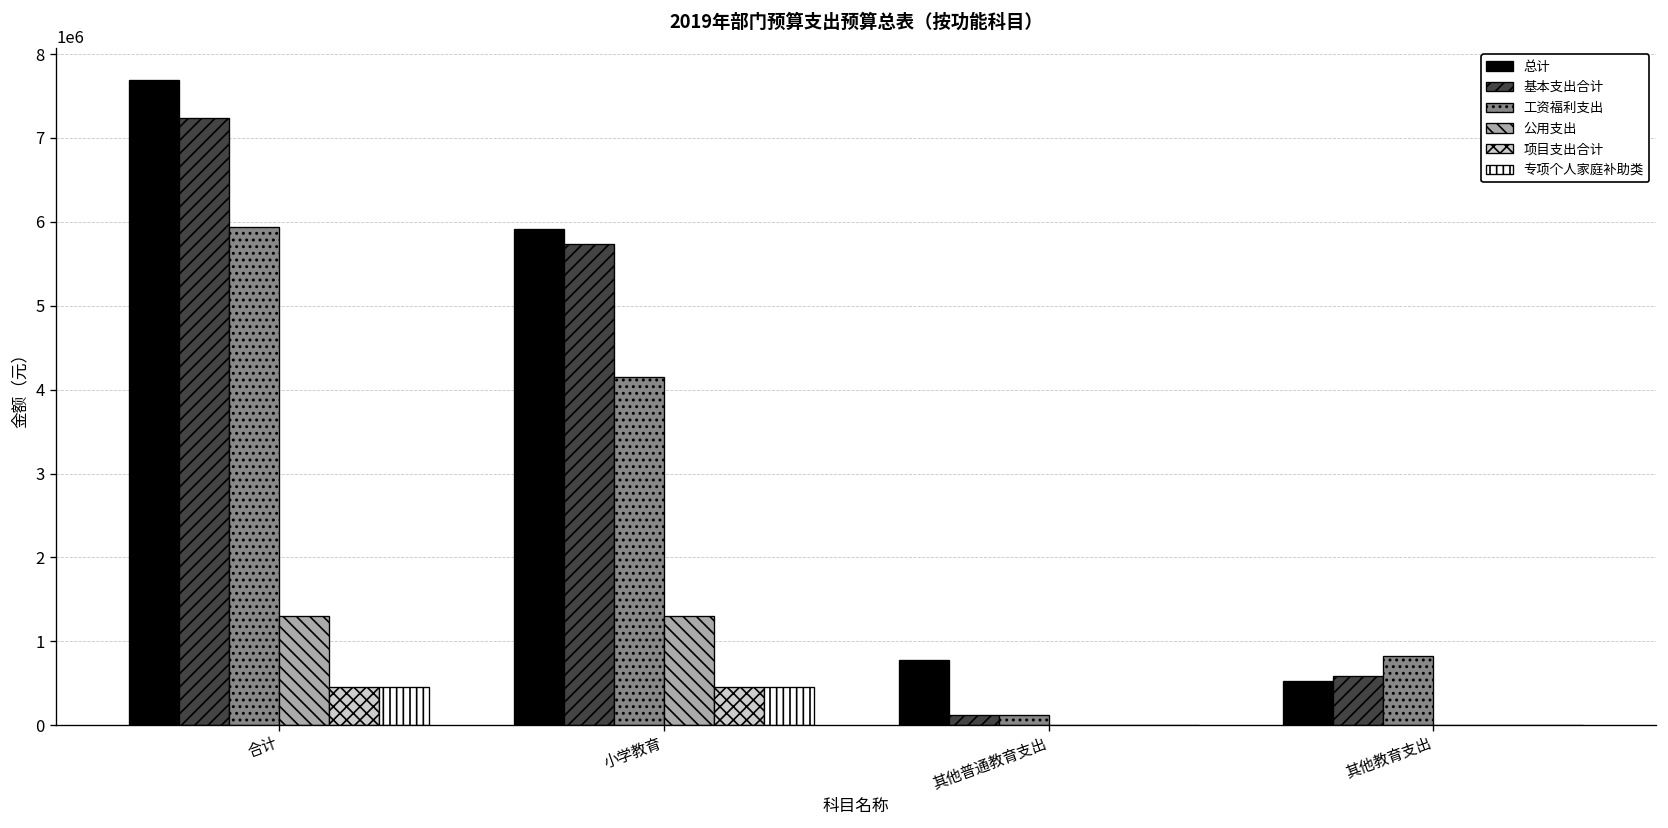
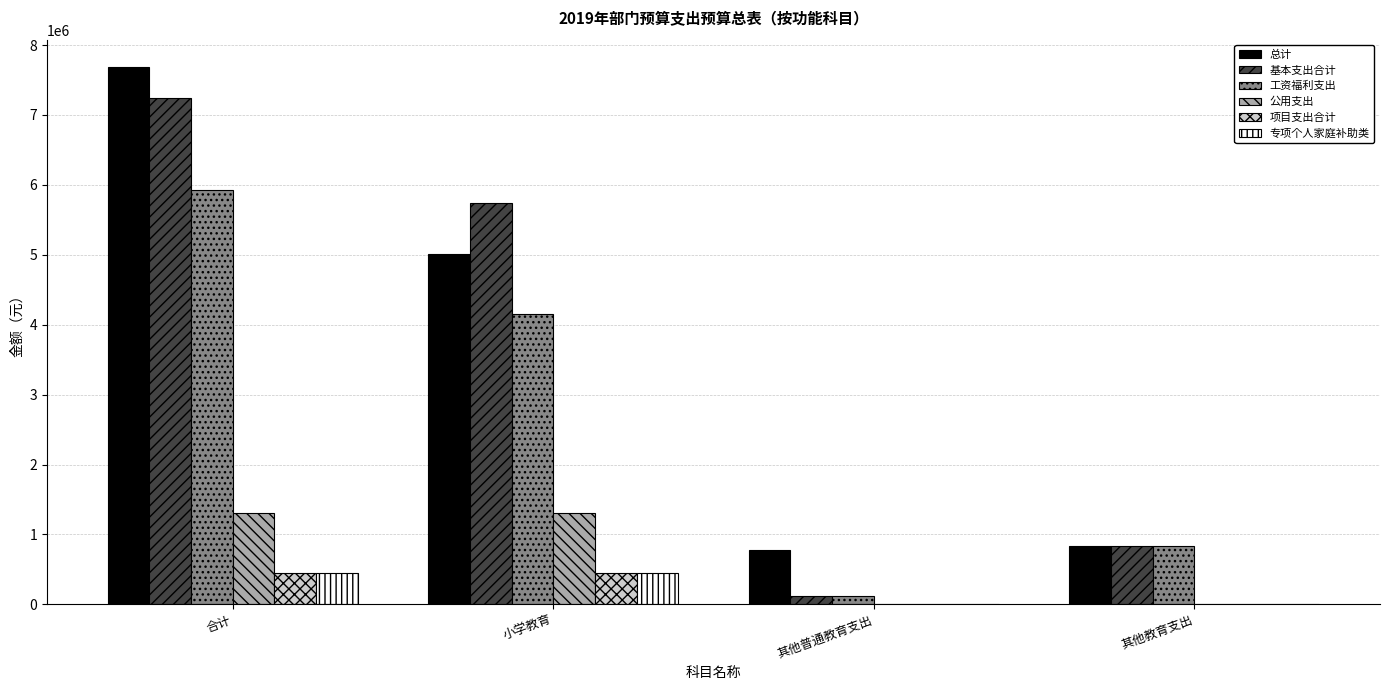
  {
    "总计": {
      "合计": 7700000,
-     "小学教育": 5900000,
+     "小学教育": 5000000,
      "其他普通教育支出": 800000,
-     "其他教育支出": 500000
+     "其他教育支出": 800000
    },
    "基本支出合计": {
      "合计": 7200000,
      "小学教育": 5700000,
      "其他普通教育支出": 100000,
-     "其他教育支出": 600000
+     "其他教育支出": 800000
    },
    "专项个人家庭补助类": {
      "合计": 500000,
      "小学教育": 500000,
      "其他普通教育支出": 0,
      "其他教育支出": 0
    }
  }
